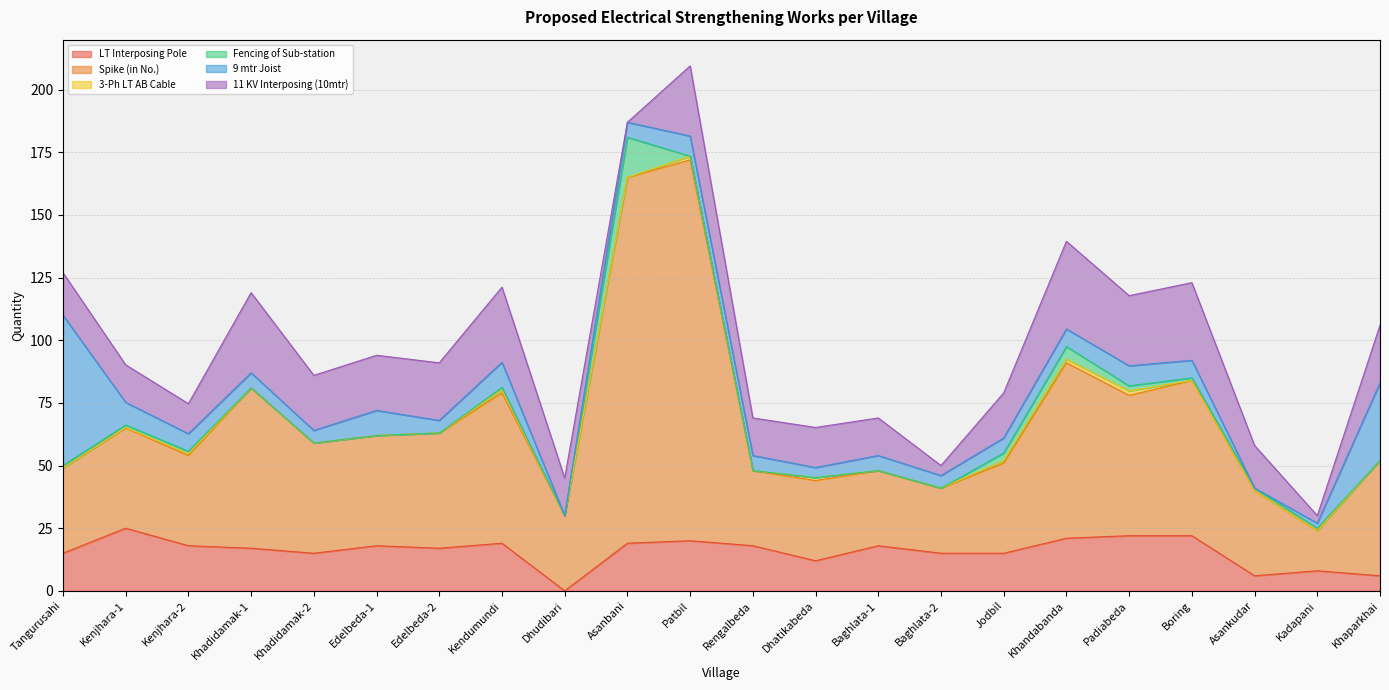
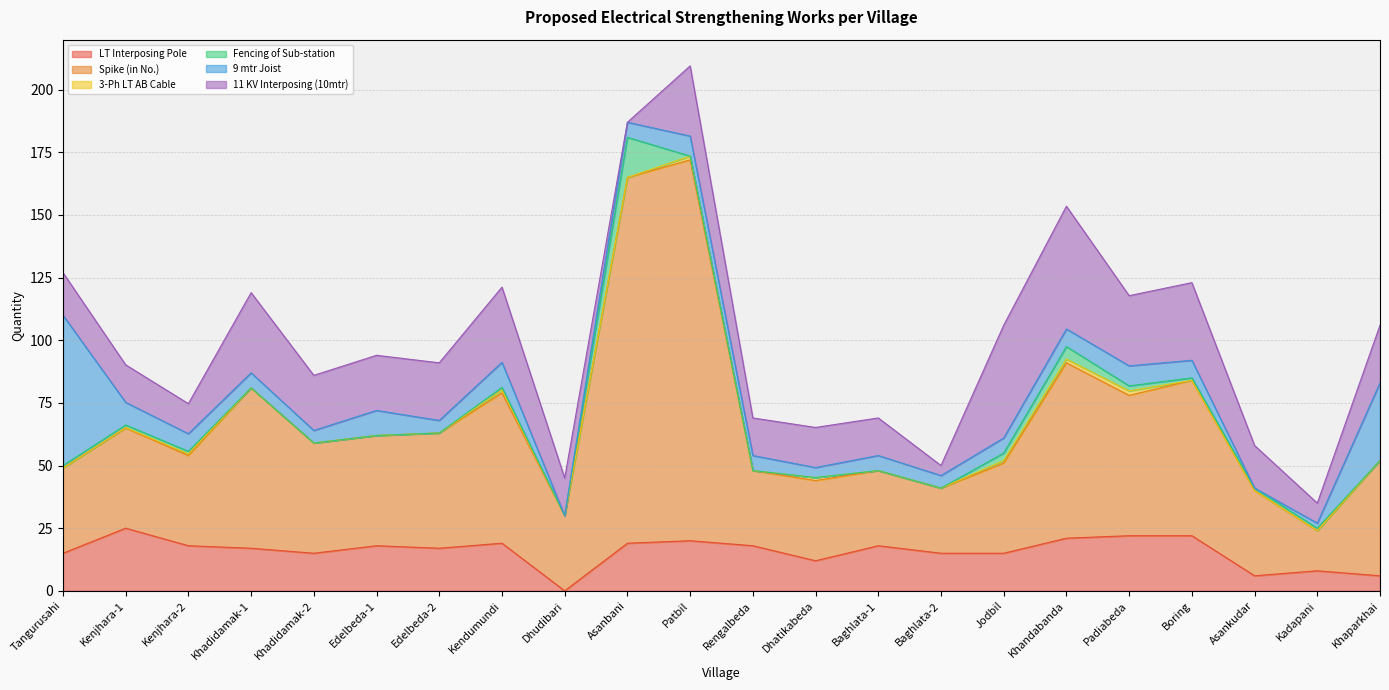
  {
    "3-Ph LT AB Cable": {
      "Khandabanda": 2,
      "Padiabeda": 2
    },
    "Fencing of Sub-station": {
      "Tangurusahi": 1,
      "Asanbani": 16,
      "Jodbil": 3,
      "Khandabanda": 5,
      "Padiabeda": 2
    },
    "9 mtr Joist": {
      "Tangurusahi": 60,
      "Kenjhara-1": 9,
      "Kenjhara-2": 7,
      "Khadidamak-1": 6,
      "Khadidamak-2": 5,
      "Edelbeda-1": 10,
      "Edelbeda-2": 5,
      "Kendumundi": 10,
      "Patbil": 8,
      "Rengalbeda": 6,
      "Dhatikabeda": 4,
      "Baghlata-1": 6,
      "Baghlata-2": 5,
      "Jodbil": 6,
      "Khandabanda": 7,
      "Padiabeda": 8,
      "Boring": 7,
      "Kadapani": 2,
      "Khaparkhai": 31
    },
    "11 KV Interposing (10mtr)": {
      "Tangurusahi": 17,
      "Kenjhara-1": 15,
      "Kenjhara-2": 12,
      "Khadidamak-1": 32,
      "Khadidamak-2": 22,
      "Edelbeda-1": 22,
      "Edelbeda-2": 23,
      "Kendumundi": 30,
      "Dhudibari": 15,
      "Patbil": 28,
      "Rengalbeda": 15,
      "Dhatikabeda": 16,
      "Baghlata-1": 15,
      "Baghlata-2": 4,
-     "Jodbil": 18,
-     "Khandabanda": 35,
+     "Jodbil": 45,
+     "Khandabanda": 49,
      "Padiabeda": 28,
      "Boring": 31,
      "Asankudar": 17,
-     "Kadapani": 3,
+     "Kadapani": 8,
      "Khaparkhai": 23
    }
  }
